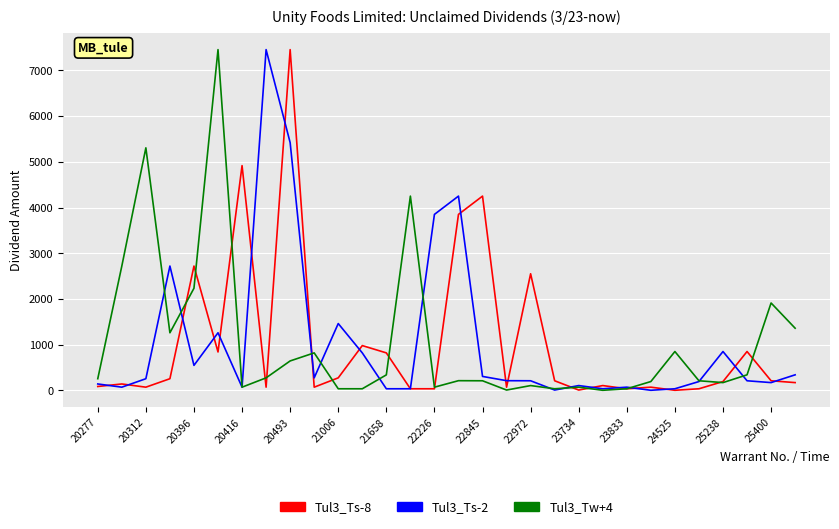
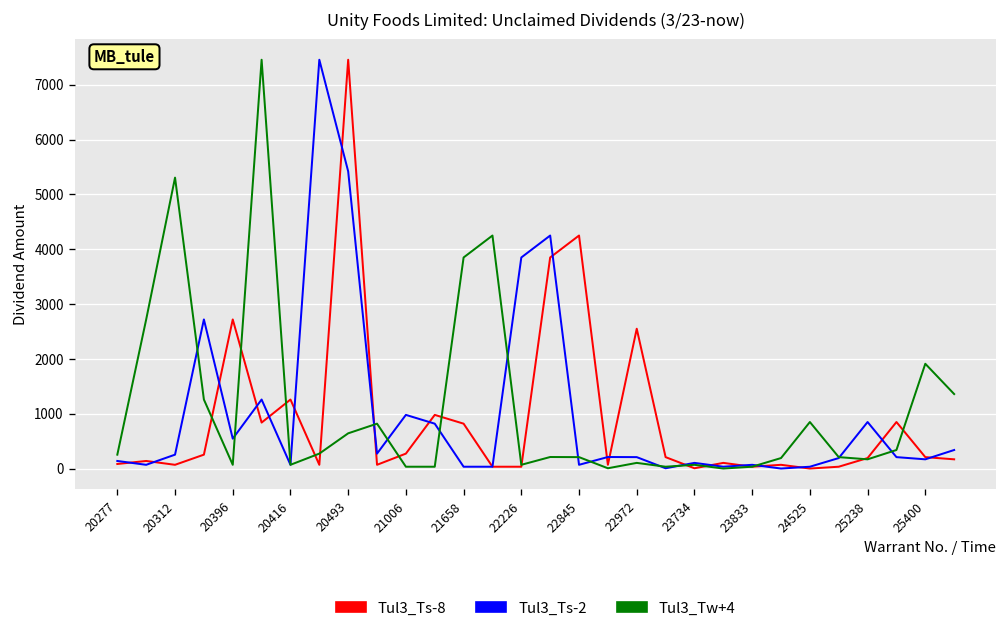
  {
    "Tul3_Ts-8": {
      "20277": 100,
      "20312": 100,
      "20396": 2700,
-     "20416": 4900,
+     "20416": 1300,
      "20493": 7500,
      "21006": 300,
      "21658": 800,
      "22845": 4300,
      "22972": 2600,
      "23734": 0
    },
    "Tul3_Ts-2": {
      "20277": 100,
      "20312": 300,
      "20396": 500,
      "20493": 5400,
-     "21006": 1500,
+     "21006": 1000,
      "21658": 0,
      "22226": 3900,
-     "22845": 300,
+     "22845": 100,
      "22972": 200,
      "25238": 900
    },
    "Tul3_Tw+4": {
      "20277": 300,
      "20312": 5300,
-     "20396": 2200,
+     "20396": 100,
      "20493": 600,
      "21006": 0,
-     "21658": 300,
+     "21658": 3900,
      "22845": 200,
      "22972": 100,
      "24525": 900,
      "25400": 1900
    }
  }
